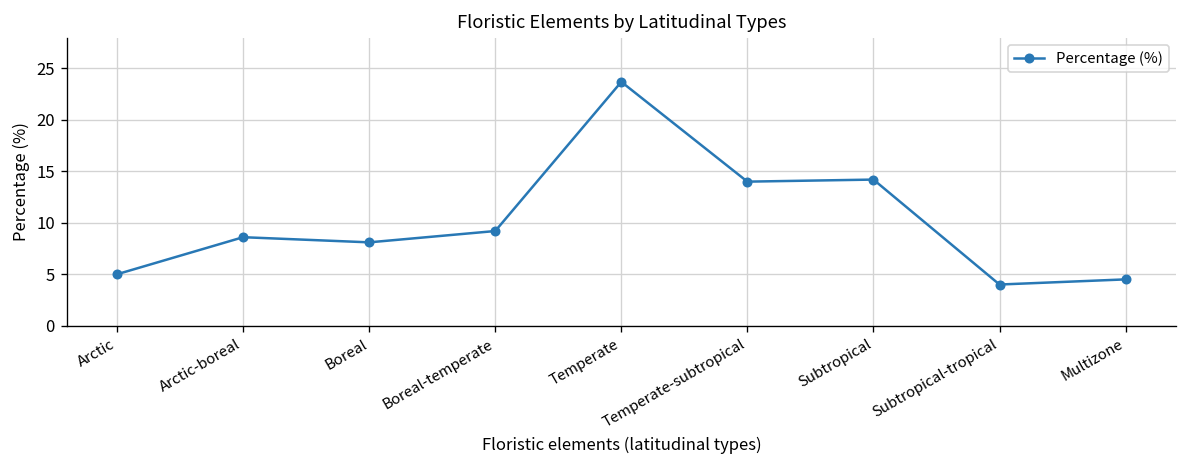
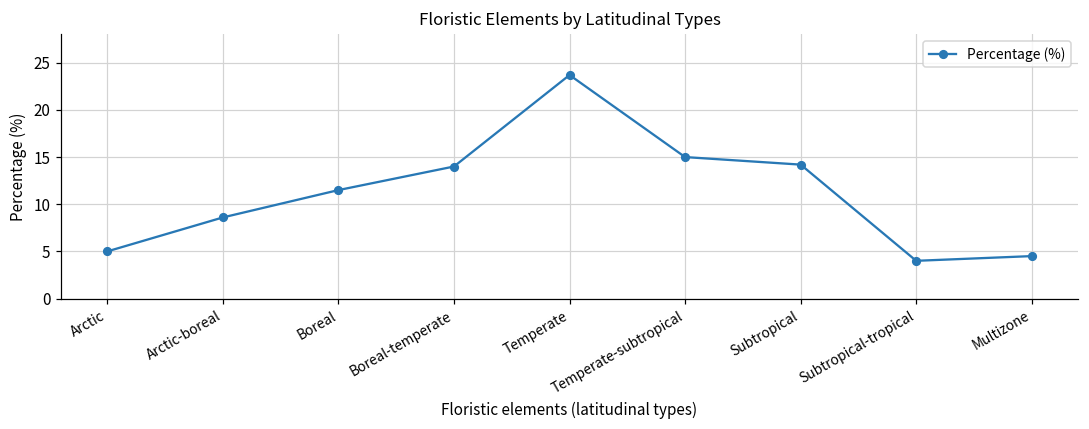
  {
    "Arctic": 5,
    "Arctic-boreal": 9,
-   "Boreal": 8,
-   "Boreal-temperate": 9,
+   "Boreal": 12,
+   "Boreal-temperate": 14,
    "Temperate": 24,
-   "Temperate-subtropical": 14,
+   "Temperate-subtropical": 15,
    "Subtropical": 14,
    "Subtropical-tropical": 4,
    "Multizone": 5
  }
